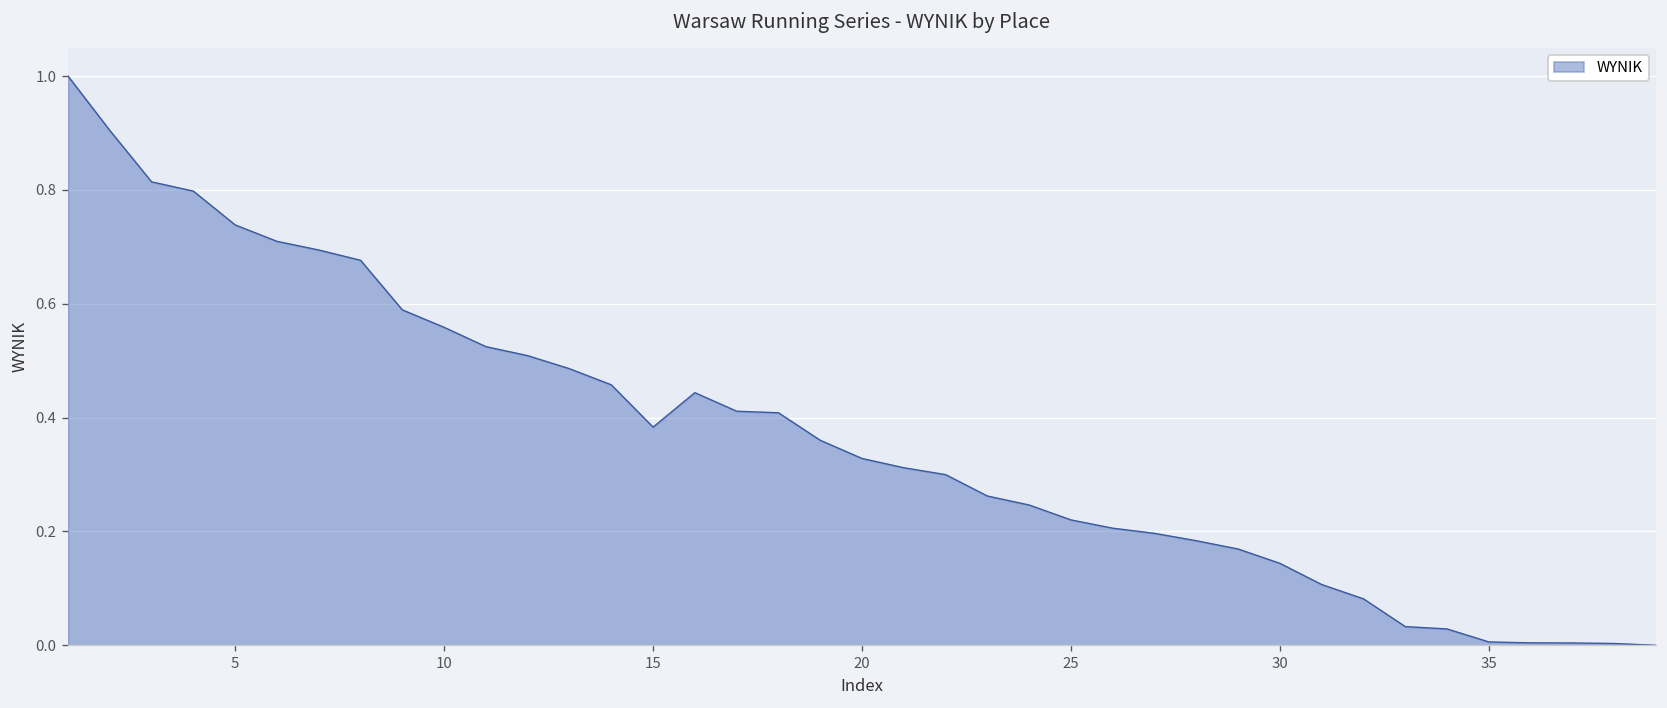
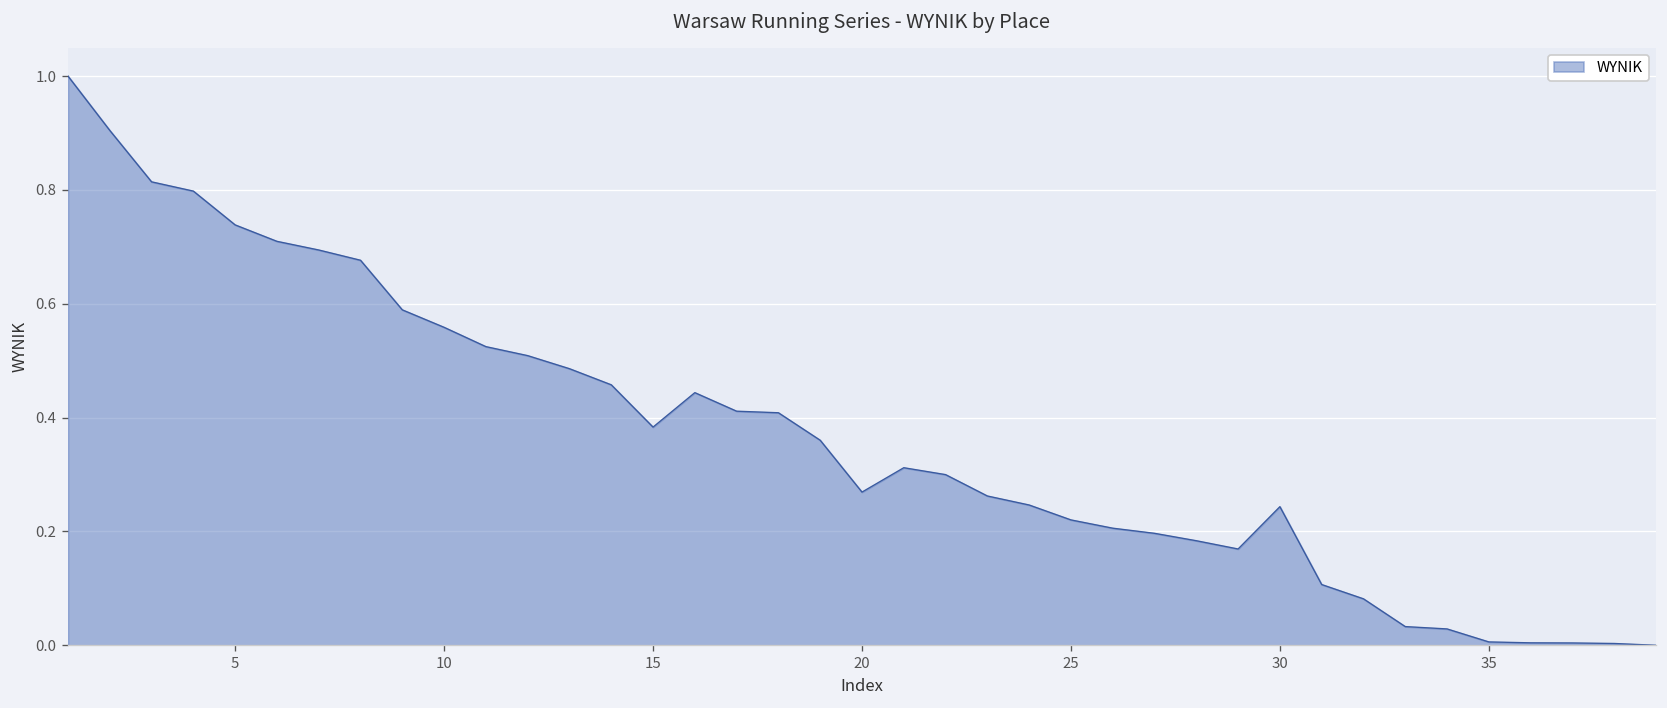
  {
    "5": 0.74,
    "10": 0.56,
    "15": 0.38,
-   "20": 0.33,
+   "20": 0.27,
    "25": 0.22,
-   "30": 0.14,
+   "30": 0.24,
    "35": 0.01
  }
